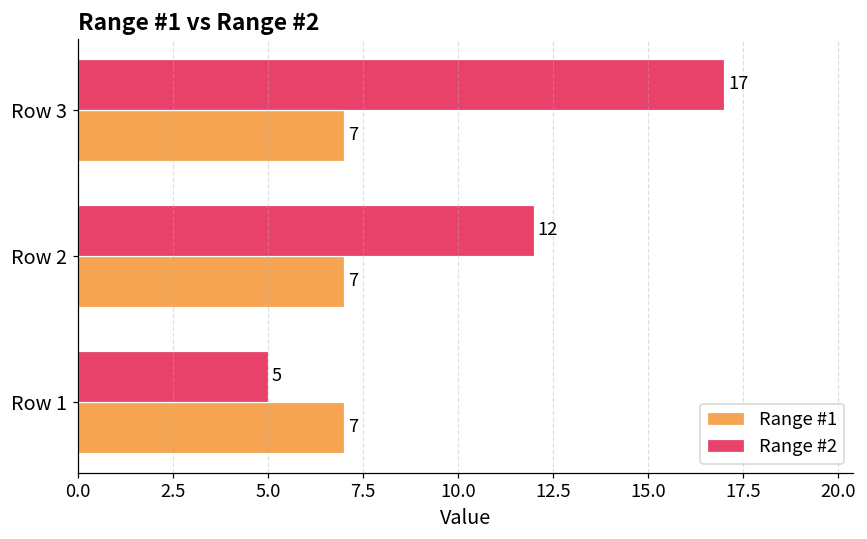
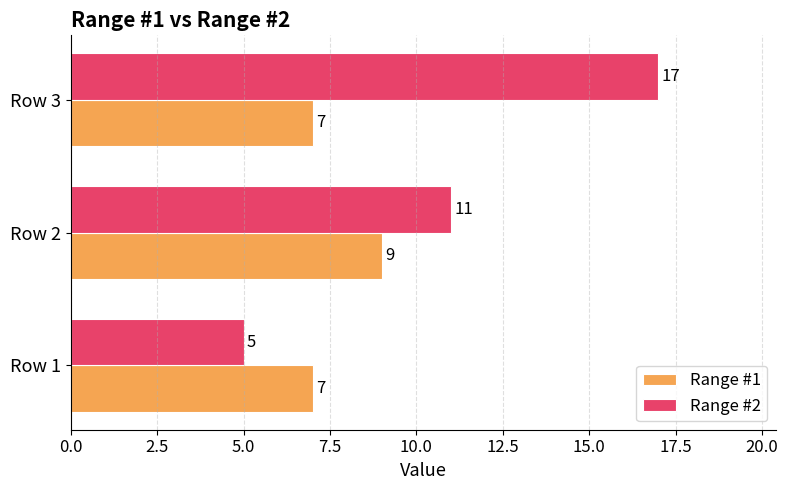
  {
    "Range #1": {
      "Row 3": 7,
-     "Row 2": 7,
+     "Row 2": 9,
      "Row 1": 7
    },
    "Range #2": {
      "Row 3": 17,
-     "Row 2": 12,
+     "Row 2": 11,
      "Row 1": 5
    }
  }
